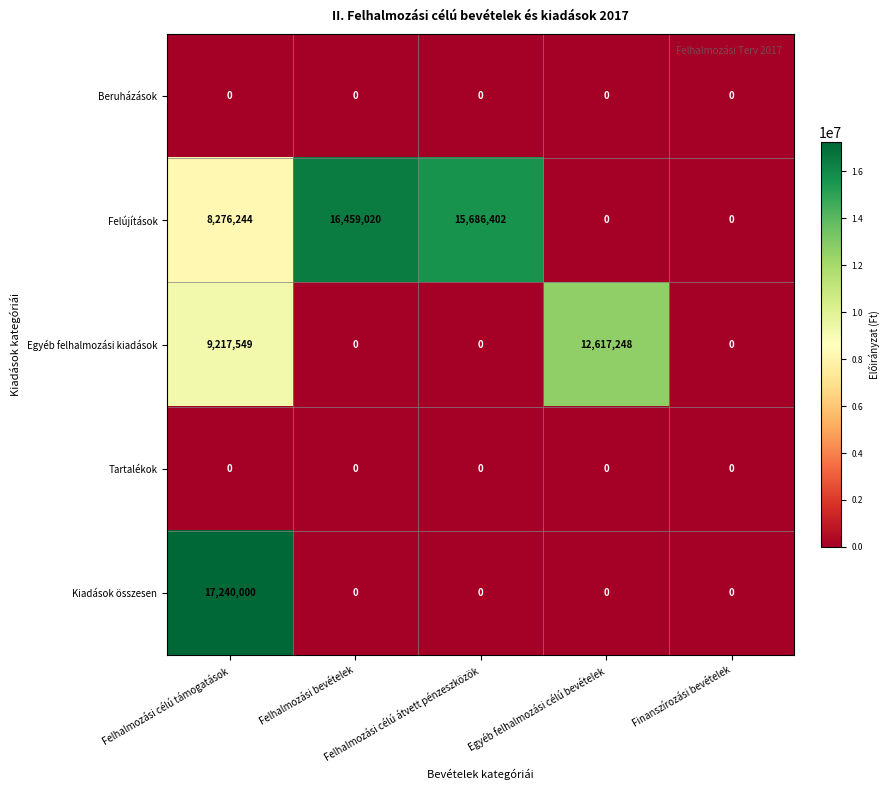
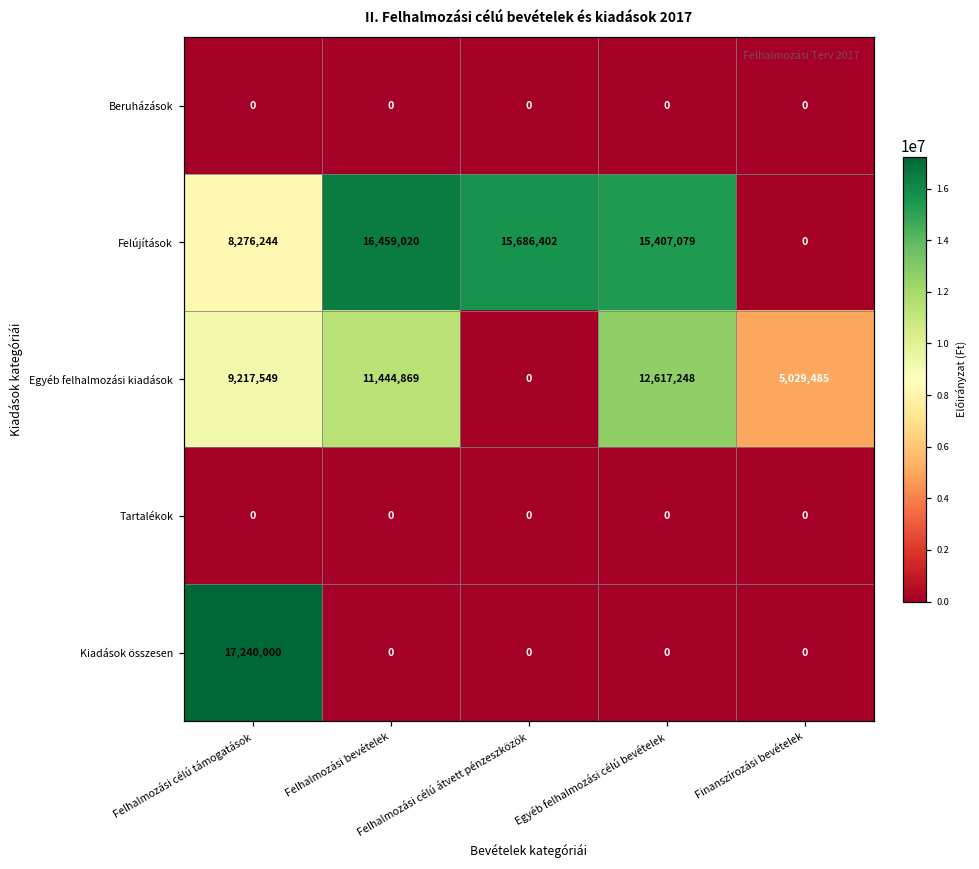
  {
    "Beruházások": {
      "Felhalmozási célú támogatások": "0",
      "Felhalmozási bevételek": "0",
      "Felhalmozási célú átvett pénzeszközök": "0",
      "Egyéb felhalmozási célú bevételek": "0"
    },
    "Felújítások": {
      "Felhalmozási célú támogatások": "8,276,244",
      "Felhalmozási bevételek": "16,459,020",
      "Felhalmozási célú átvett pénzeszközök": "15,686,402",
-     "Egyéb felhalmozási célú bevételek": "0",
+     "Egyéb felhalmozási célú bevételek": "15,407,079",
      "Finanszírozási bevételek": "0"
    },
    "Egyéb felhalmozási kiadások": {
      "Felhalmozási célú támogatások": "9,217,549",
-     "Felhalmozási bevételek": "0",
+     "Felhalmozási bevételek": "11,444,869",
      "Felhalmozási célú átvett pénzeszközök": "0",
      "Egyéb felhalmozási célú bevételek": "12,617,248",
-     "Finanszírozási bevételek": "0"
+     "Finanszírozási bevételek": "5,029,485"
    },
    "Tartalékok": {
      "Felhalmozási célú támogatások": "0",
      "Felhalmozási bevételek": "0",
      "Felhalmozási célú átvett pénzeszközök": "0",
      "Egyéb felhalmozási célú bevételek": "0",
      "Finanszírozási bevételek": "0"
    },
    "Kiadások összesen": {
      "Felhalmozási célú támogatások": "17,240,000",
      "Felhalmozási bevételek": "0",
      "Felhalmozási célú átvett pénzeszközök": "0",
      "Egyéb felhalmozási célú bevételek": "0",
      "Finanszírozási bevételek": "0"
    }
  }
